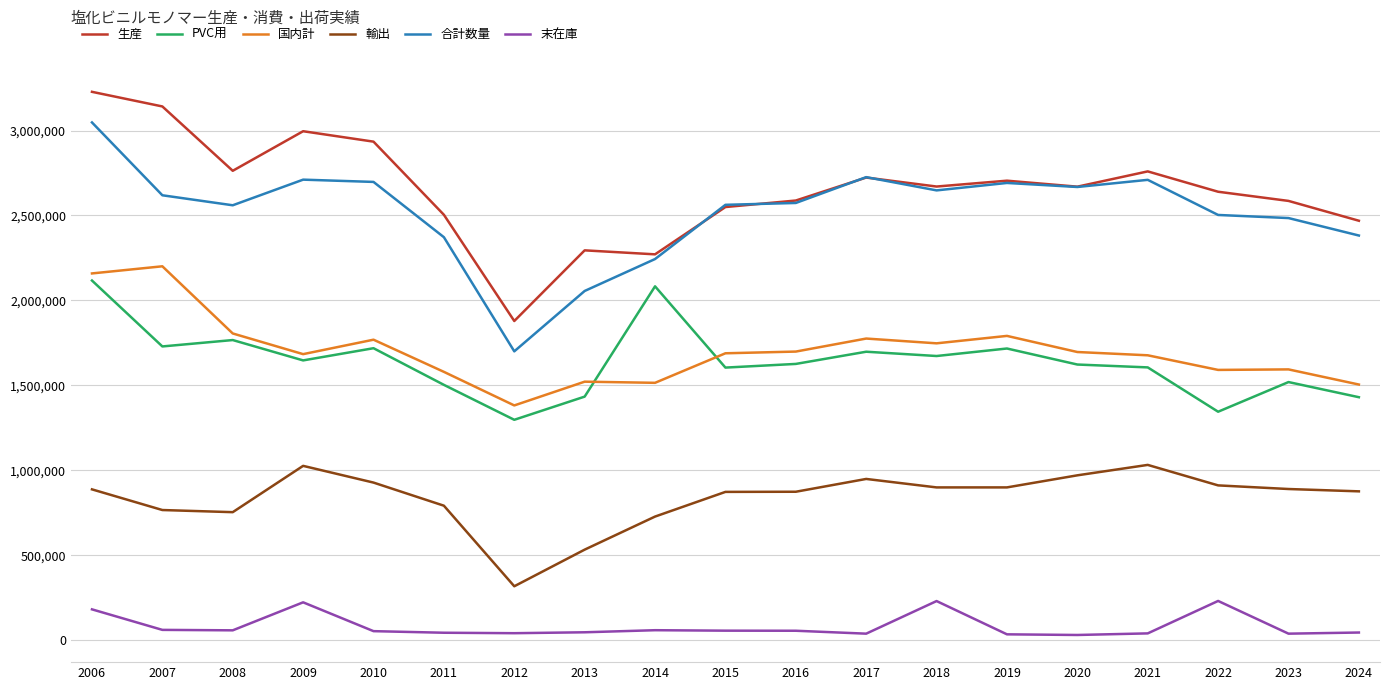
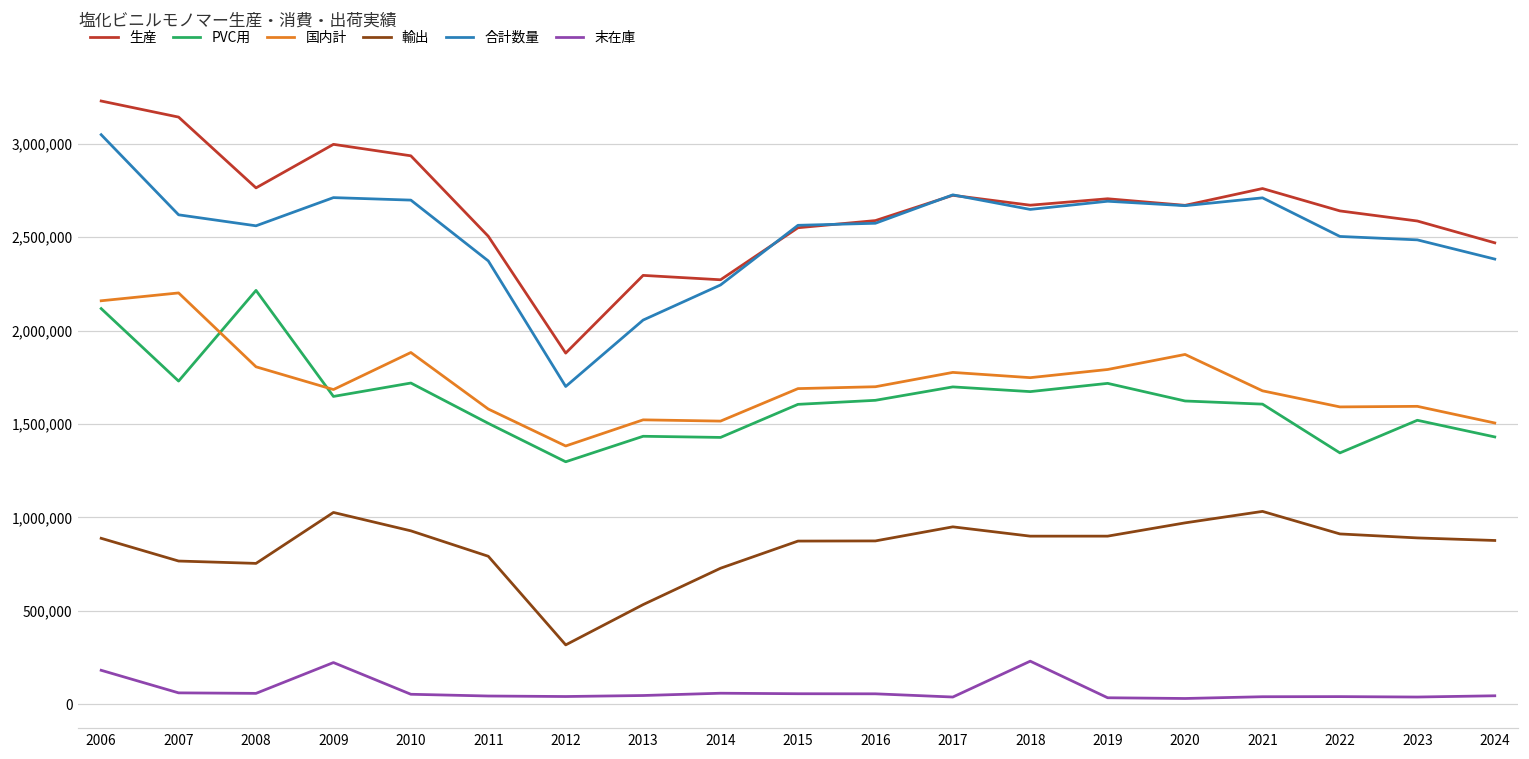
  {
    "PVC用": {
      "2006": "2,120,000",
      "2007": "1,730,000",
-     "2008": "1,770,000",
+     "2008": "2,210,000",
      "2009": "1,650,000",
      "2010": "1,720,000",
      "2011": "1,500,000",
      "2012": "1,300,000",
      "2013": "1,430,000",
-     "2014": "2,080,000",
+     "2014": "1,430,000",
      "2015": "1,610,000",
      "2016": "1,630,000",
      "2017": "1,700,000",
      "2018": "1,670,000",
      "2019": "1,720,000",
      "2020": "1,620,000",
      "2021": "1,610,000",
      "2022": "1,350,000",
      "2023": "1,520,000",
      "2024": "1,430,000"
    },
    "国内計": {
      "2006": "2,160,000",
      "2007": "2,200,000",
      "2008": "1,810,000",
      "2009": "1,680,000",
-     "2010": "1,770,000",
+     "2010": "1,880,000",
      "2011": "1,580,000",
      "2012": "1,380,000",
      "2013": "1,520,000",
      "2014": "1,520,000",
      "2015": "1,690,000",
      "2016": "1,700,000",
      "2017": "1,780,000",
      "2018": "1,750,000",
      "2019": "1,790,000",
-     "2020": "1,700,000",
+     "2020": "1,870,000",
      "2021": "1,680,000",
      "2022": "1,590,000",
      "2023": "1,590,000",
      "2024": "1,510,000"
    },
    "合計数量": {
      "2006": "3,050,000",
      "2007": "2,620,000",
      "2008": "2,560,000",
      "2009": "2,710,000",
      "2010": "2,700,000",
      "2011": "2,370,000",
      "2012": "1,700,000",
      "2013": "2,060,000",
      "2014": "2,240,000",
      "2018": "2,650,000",
      "2021": "2,710,000",
      "2022": "2,500,000",
      "2023": "2,480,000",
      "2024": "2,380,000"
    },
    "末在庫": {
      "2006": "180,000",
      "2007": "60,000",
      "2008": "60,000",
      "2009": "220,000",
      "2010": "50,000",
      "2011": "40,000",
      "2012": "40,000",
      "2013": "50,000",
      "2014": "60,000",
      "2015": "60,000",
      "2016": "60,000",
      "2017": "40,000",
      "2018": "230,000",
      "2019": "40,000",
      "2020": "30,000",
      "2021": "40,000",
-     "2022": "230,000",
+     "2022": "40,000",
      "2023": "40,000",
      "2024": "50,000"
    }
  }
